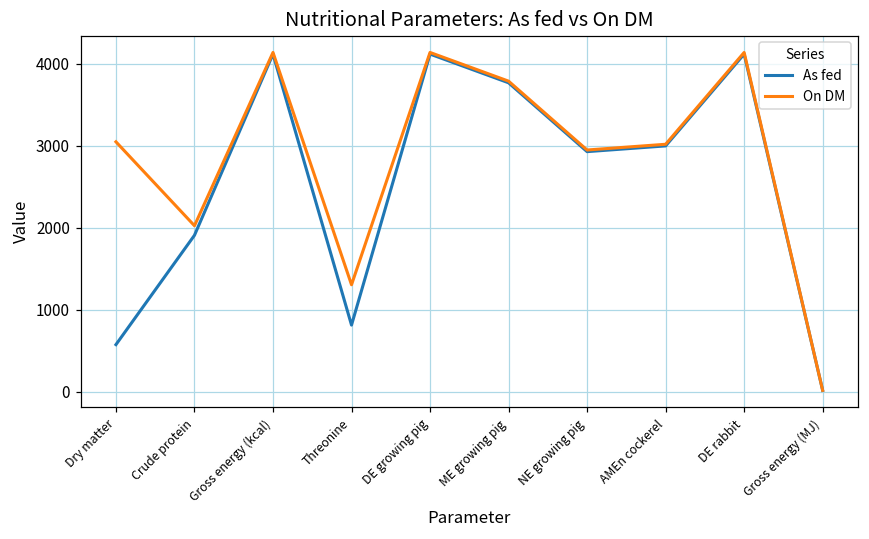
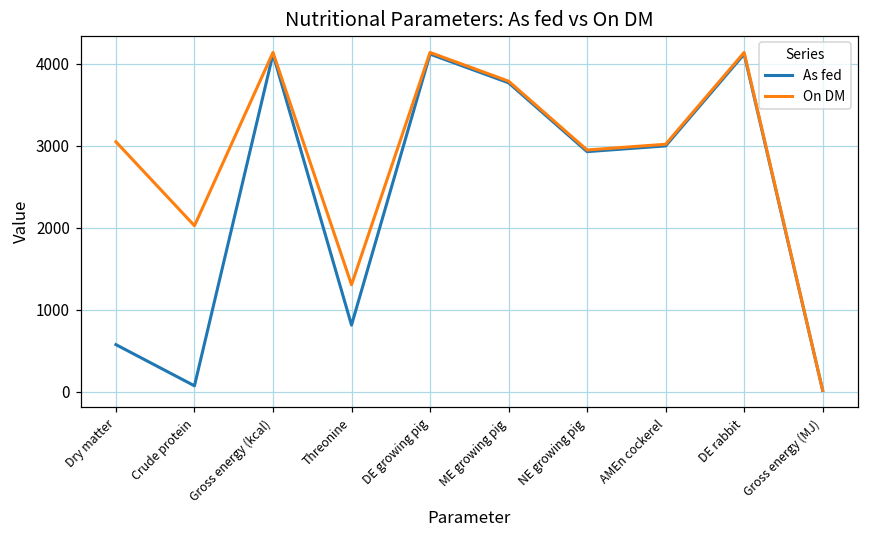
  {
    "As fed": {
      "Dry matter": 600,
-     "Crude protein": 1900,
+     "Crude protein": 100,
      "Threonine": 800
    },
    "On DM": {
      "Dry matter": 3100,
      "Crude protein": 2000,
      "Threonine": 1300
    }
  }
